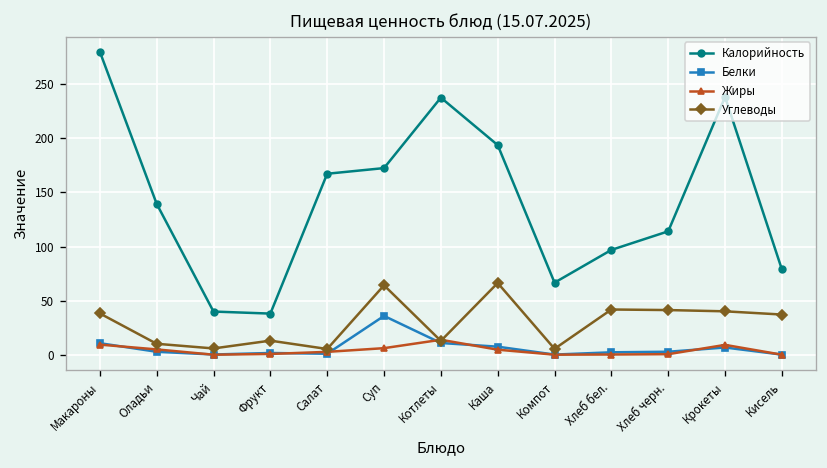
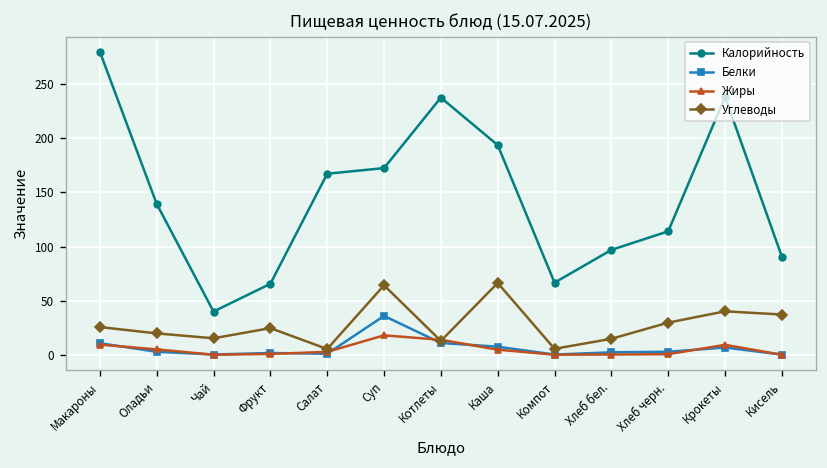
  {
    "Калорийность": {
      "Макароны": 280,
      "Оладьи": 140,
      "Чай": 40,
-     "Фрукт": 40,
+     "Фрукт": 70,
      "Салат": 170,
      "Суп": 170,
      "Котлеты": 240,
      "Каша": 190,
      "Компот": 70,
      "Хлеб бел.": 100,
      "Хлеб черн.": 110,
-     "Кисель": 80
+     "Кисель": 90
    },
    "Белки": {
      "Суп": 40
    },
    "Жиры": {
-     "Суп": 10
+     "Суп": 20
    },
    "Углеводы": {
-     "Макароны": 40,
-     "Оладьи": 10,
-     "Чай": 10,
-     "Фрукт": 10,
+     "Макароны": 30,
+     "Оладьи": 20,
+     "Чай": 20,
+     "Фрукт": 20,
      "Суп": 60,
      "Каша": 70,
      "Компот": 10,
-     "Хлеб бел.": 40,
-     "Хлеб черн.": 40,
+     "Хлеб бел.": 10,
+     "Хлеб черн.": 30,
      "Крокеты": 40,
      "Кисель": 40
    }
  }
